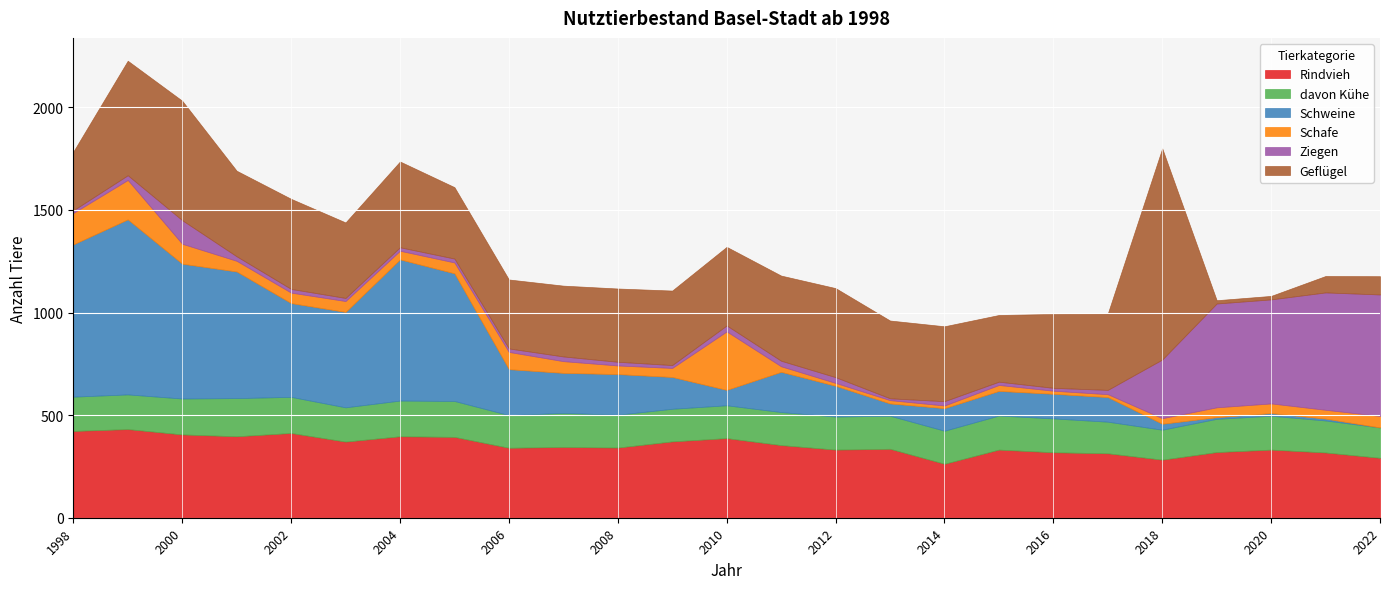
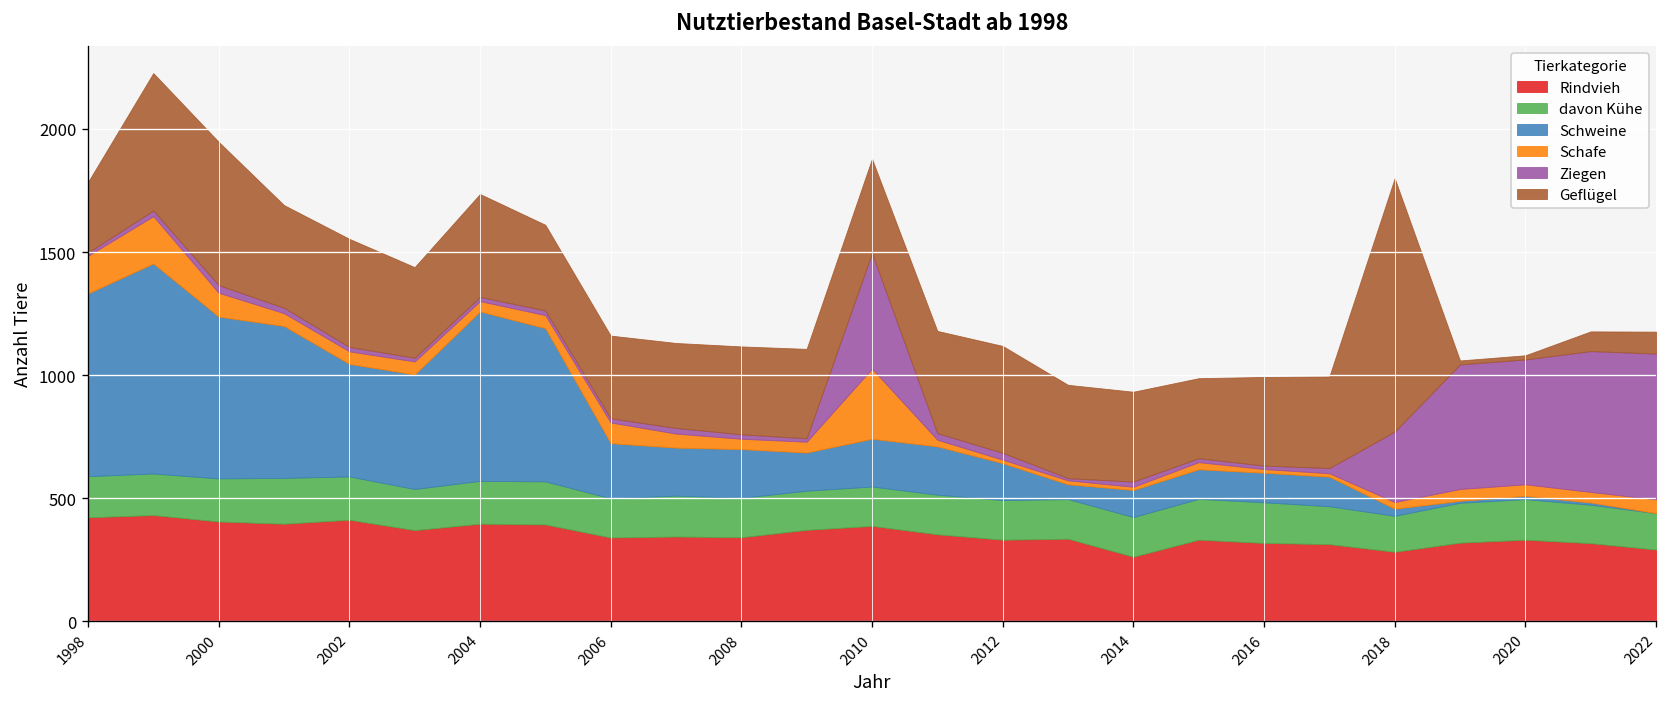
  {
    "Rindvieh": {
      "1998": 420,
      "2000": 410,
      "2002": 410,
      "2004": 400,
      "2006": 340,
      "2008": 340,
      "2010": 390,
      "2012": 330,
      "2014": 260,
      "2016": 320,
      "2018": 280,
      "2020": 330,
      "2022": 290
    },
    "davon Kühe": {
      "1998": 170,
      "2000": 180,
      "2002": 180,
      "2004": 170,
      "2006": 160,
      "2008": 160,
      "2010": 160,
      "2012": 160,
      "2014": 160,
      "2016": 170,
      "2018": 150,
      "2020": 170
    },
    "Schweine": {
      "1998": 740,
      "2000": 660,
      "2002": 460,
      "2004": 690,
      "2006": 220,
      "2008": 200,
-     "2010": 80,
+     "2010": 190,
      "2012": 150,
      "2014": 110,
      "2016": 120,
      "2018": 30,
      "2020": 10
    },
    "Schafe": {
      "1998": 150,
      "2000": 100,
      "2002": 50,
      "2004": 40,
      "2006": 80,
      "2008": 40,
      "2010": 290,
      "2012": 10,
      "2014": 10,
      "2016": 20,
      "2018": 30,
      "2020": 50,
      "2022": 60
    },
    "Ziegen": {
      "1998": 10,
-     "2000": 120,
+     "2000": 30,
      "2002": 20,
      "2004": 20,
      "2006": 20,
      "2008": 20,
-     "2010": 30,
+     "2010": 470,
      "2012": 30,
      "2014": 20,
      "2016": 10,
      "2018": 290,
      "2020": 510,
      "2022": 590
    },
    "Geflügel": {
      "1998": 290,
      "2000": 580,
      "2002": 440,
      "2004": 420,
      "2006": 340,
      "2008": 360,
      "2010": 380,
      "2012": 430,
      "2014": 370,
      "2016": 360,
      "2018": 1030,
      "2020": 20,
      "2022": 90
    }
  }
